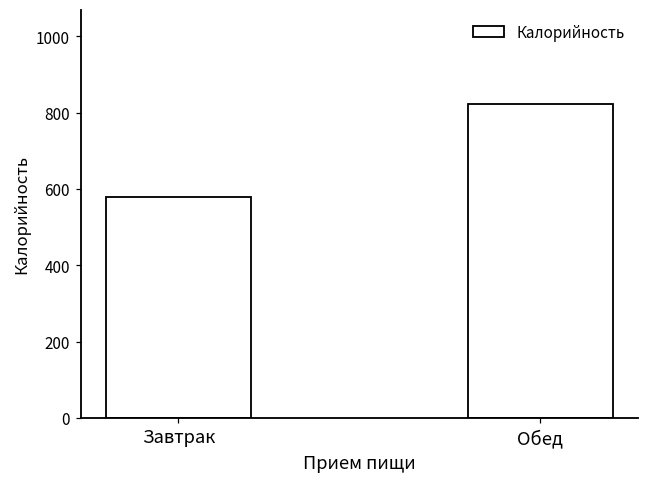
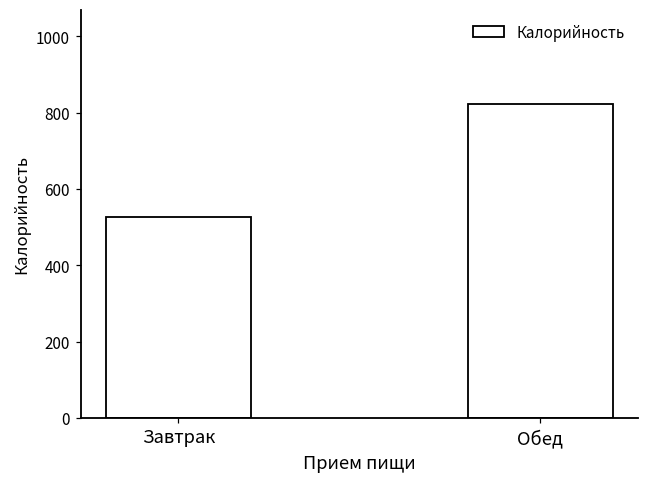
  {
-   "Завтрак": 580,
+   "Завтрак": 530,
    "Обед": 820
  }
